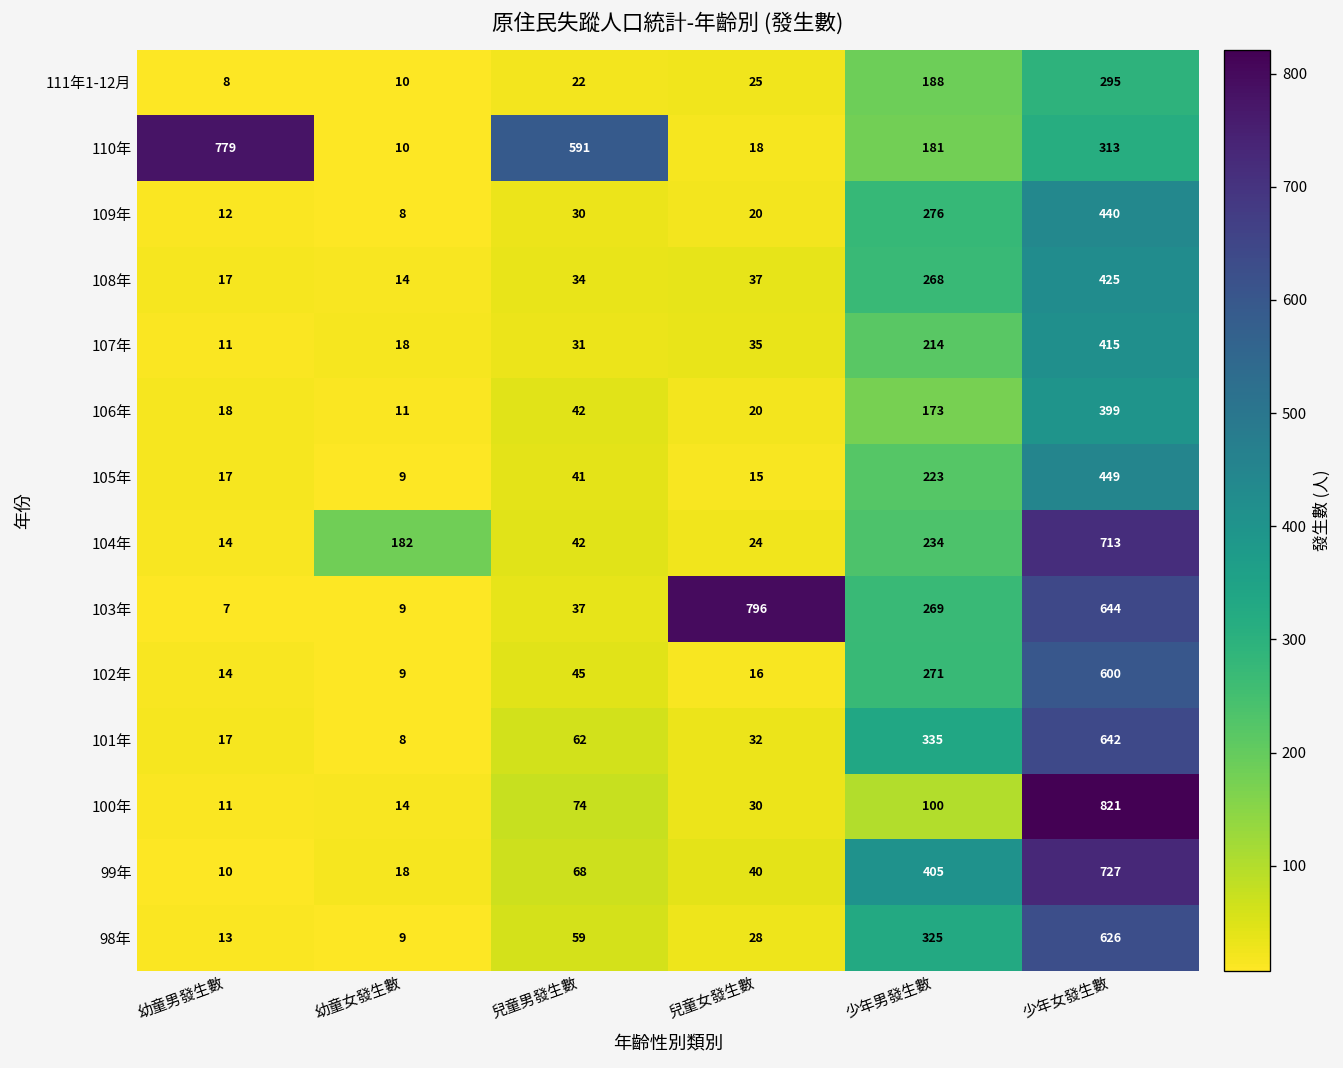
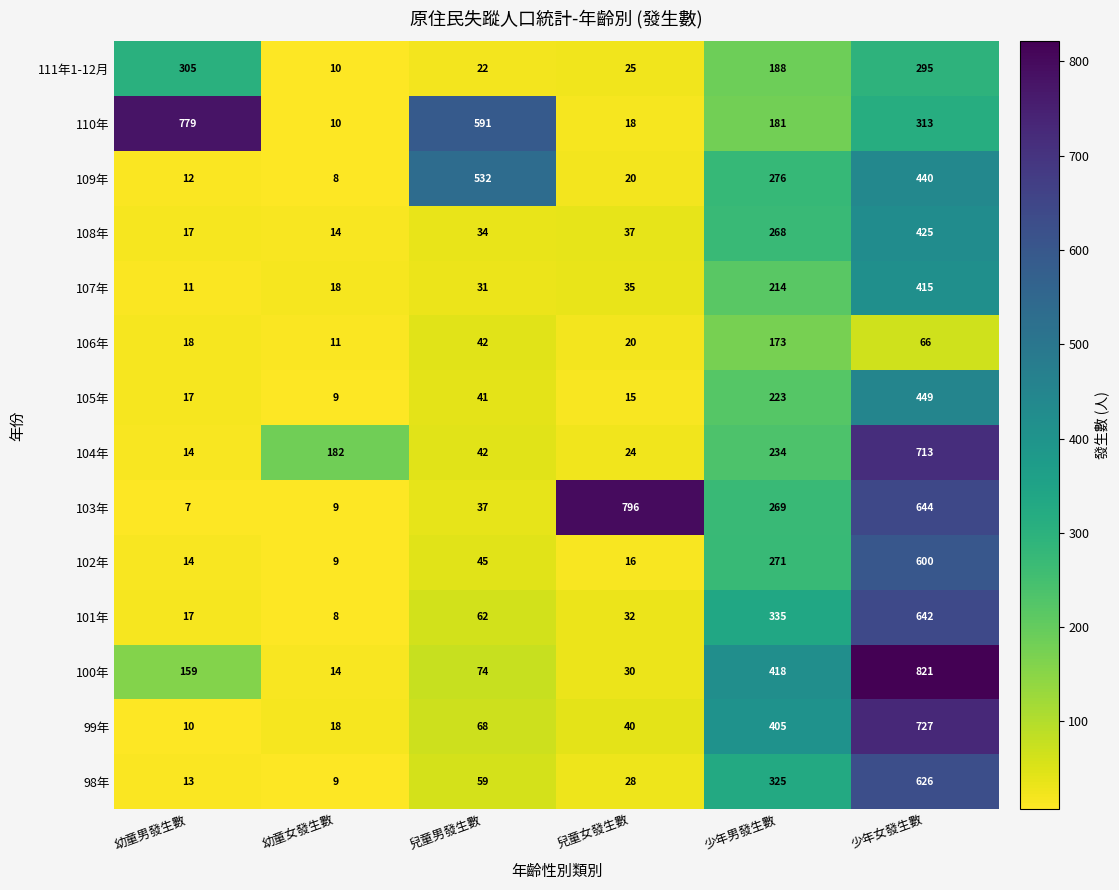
  {
    "111年1-12月": {
-     "幼童男發生數": 8,
+     "幼童男發生數": 305,
      "幼童女發生數": 10,
      "兒童男發生數": 22,
      "兒童女發生數": 25,
      "少年男發生數": 188,
      "少年女發生數": 295
    },
    "110年": {
      "幼童男發生數": 779,
      "幼童女發生數": 10,
      "兒童男發生數": 591,
      "兒童女發生數": 18,
      "少年男發生數": 181,
      "少年女發生數": 313
    },
    "109年": {
      "幼童男發生數": 12,
      "幼童女發生數": 8,
-     "兒童男發生數": 30,
+     "兒童男發生數": 532,
      "兒童女發生數": 20,
      "少年男發生數": 276,
      "少年女發生數": 440
    },
    "108年": {
      "幼童男發生數": 17,
      "幼童女發生數": 14,
      "兒童男發生數": 34,
      "兒童女發生數": 37,
      "少年男發生數": 268,
      "少年女發生數": 425
    },
    "107年": {
      "幼童男發生數": 11,
      "幼童女發生數": 18,
      "兒童男發生數": 31,
      "兒童女發生數": 35,
      "少年男發生數": 214,
      "少年女發生數": 415
    },
    "106年": {
      "幼童男發生數": 18,
      "幼童女發生數": 11,
      "兒童男發生數": 42,
      "兒童女發生數": 20,
      "少年男發生數": 173,
-     "少年女發生數": 399
+     "少年女發生數": 66
    },
    "105年": {
      "幼童男發生數": 17,
      "幼童女發生數": 9,
      "兒童男發生數": 41,
      "兒童女發生數": 15,
      "少年男發生數": 223,
      "少年女發生數": 449
    },
    "104年": {
      "幼童男發生數": 14,
      "幼童女發生數": 182,
      "兒童男發生數": 42,
      "兒童女發生數": 24,
      "少年男發生數": 234,
      "少年女發生數": 713
    },
    "103年": {
      "幼童男發生數": 7,
      "幼童女發生數": 9,
      "兒童男發生數": 37,
      "兒童女發生數": 796,
      "少年男發生數": 269,
      "少年女發生數": 644
    },
    "102年": {
      "幼童男發生數": 14,
      "幼童女發生數": 9,
      "兒童男發生數": 45,
      "兒童女發生數": 16,
      "少年男發生數": 271,
      "少年女發生數": 600
    },
    "101年": {
      "幼童男發生數": 17,
      "幼童女發生數": 8,
      "兒童男發生數": 62,
      "兒童女發生數": 32,
      "少年男發生數": 335,
      "少年女發生數": 642
    },
    "100年": {
-     "幼童男發生數": 11,
+     "幼童男發生數": 159,
      "幼童女發生數": 14,
      "兒童男發生數": 74,
      "兒童女發生數": 30,
-     "少年男發生數": 100,
+     "少年男發生數": 418,
      "少年女發生數": 821
    },
    "99年": {
      "幼童男發生數": 10,
      "幼童女發生數": 18,
      "兒童男發生數": 68,
      "兒童女發生數": 40,
      "少年男發生數": 405,
      "少年女發生數": 727
    },
    "98年": {
      "幼童男發生數": 13,
      "幼童女發生數": 9,
      "兒童男發生數": 59,
      "兒童女發生數": 28,
      "少年男發生數": 325,
      "少年女發生數": 626
    }
  }
